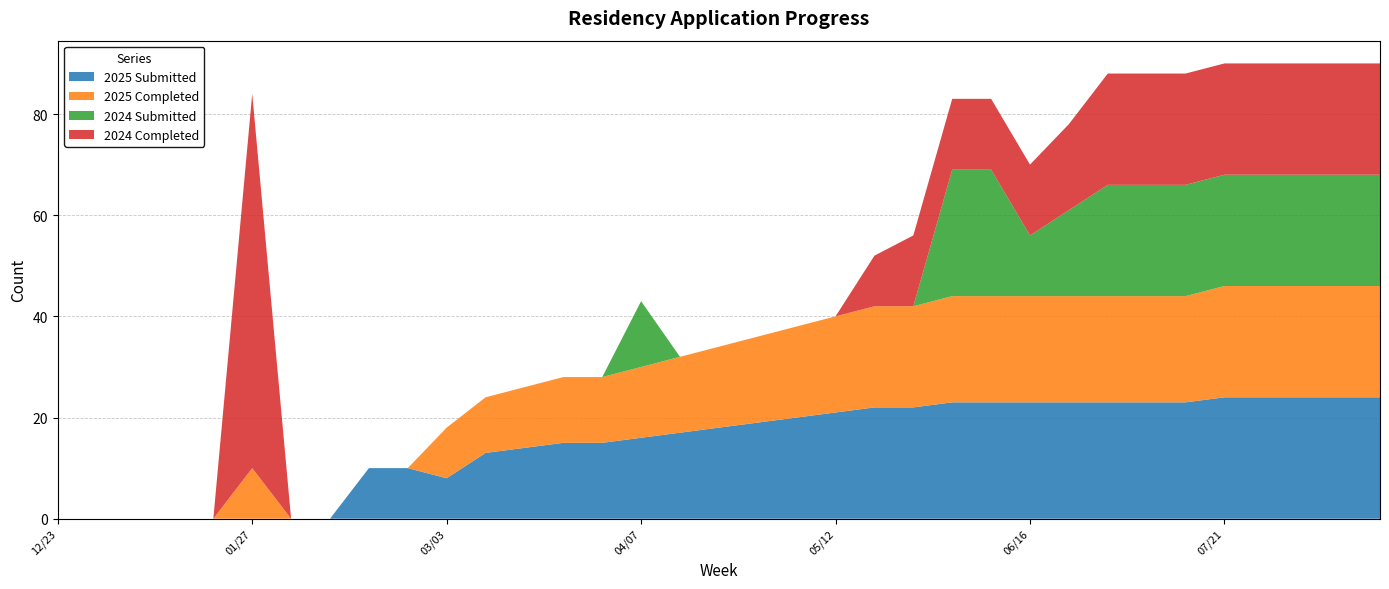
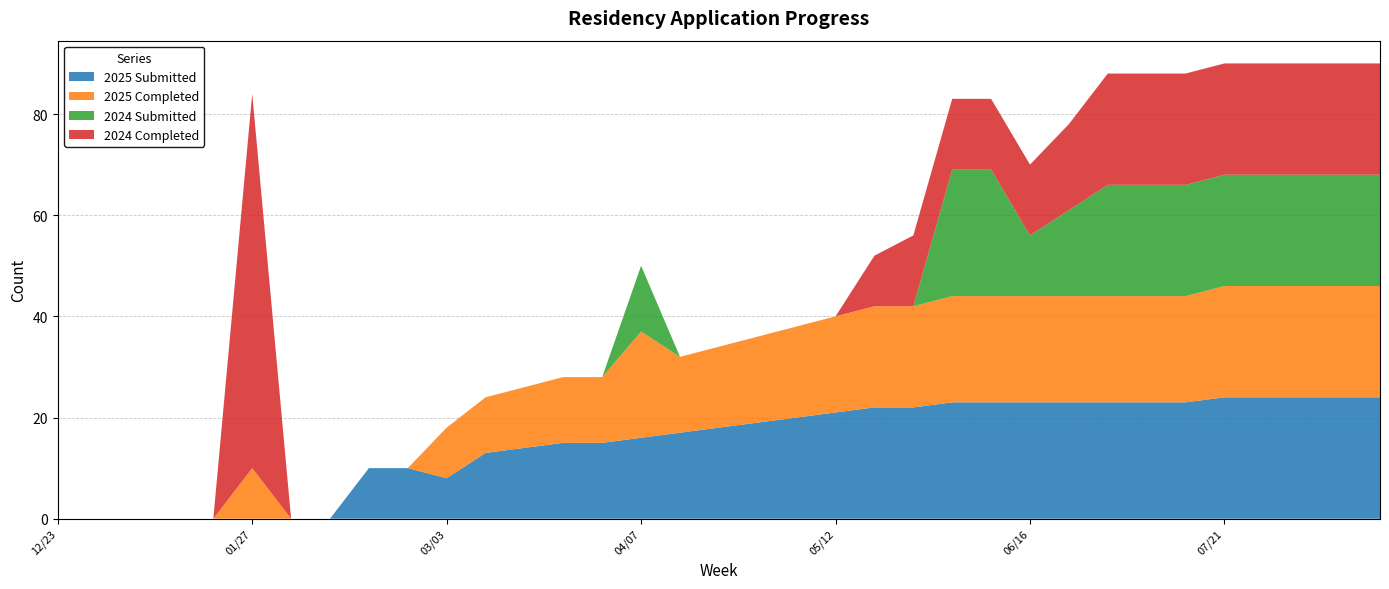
  {
    "2025 Submitted": {
      "01/27": 0,
      "03/03": 8,
      "04/07": 16,
      "05/12": 21,
      "06/16": 23,
      "07/21": 24
    },
    "2025 Completed": {
-     "04/07": 14,
+     "04/07": 21,
      "06/16": 21,
      "07/21": 22
    },
    "2024 Submitted": {
      "06/16": 12,
      "07/21": 22
    },
    "2024 Completed": {
      "01/27": 74,
      "06/16": 14,
      "07/21": 22
    }
  }
